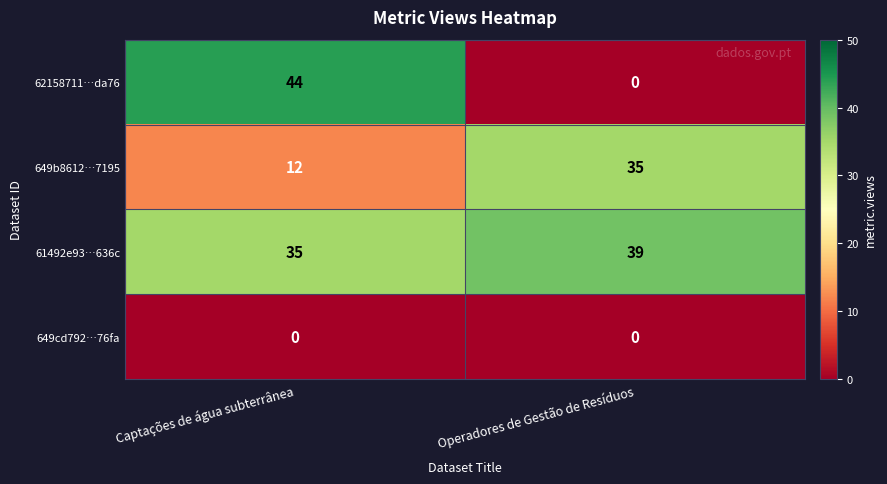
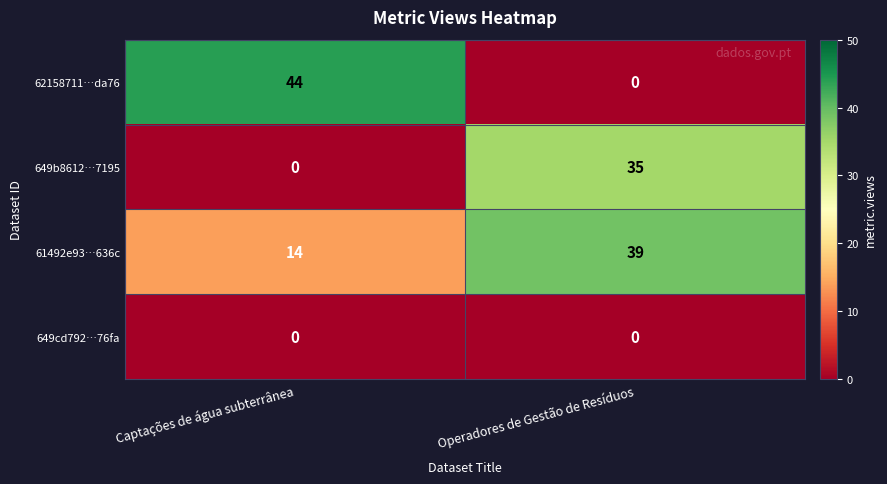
  {
    "62158711…da76": {
      "Captações de água subterrânea": 44
    },
    "649b8612…7195": {
-     "Captações de água subterrânea": 12,
+     "Captações de água subterrânea": 0,
      "Operadores de Gestão de Resíduos": 35
    },
    "61492e93…636c": {
-     "Captações de água subterrânea": 35,
+     "Captações de água subterrânea": 14,
      "Operadores de Gestão de Resíduos": 39
    },
    "649cd792…76fa": {
      "Captações de água subterrânea": 0,
      "Operadores de Gestão de Resíduos": 0
    }
  }
